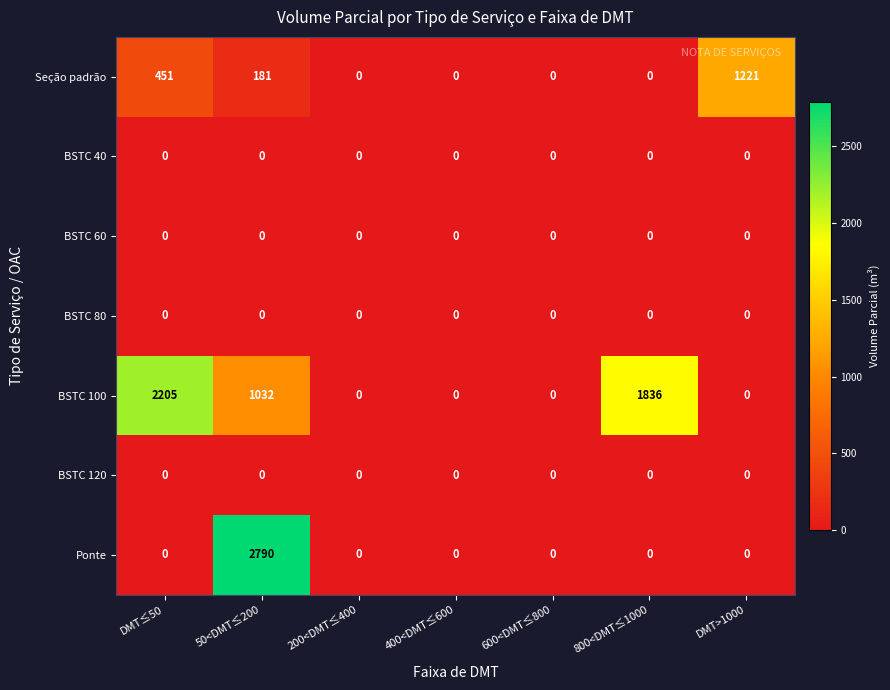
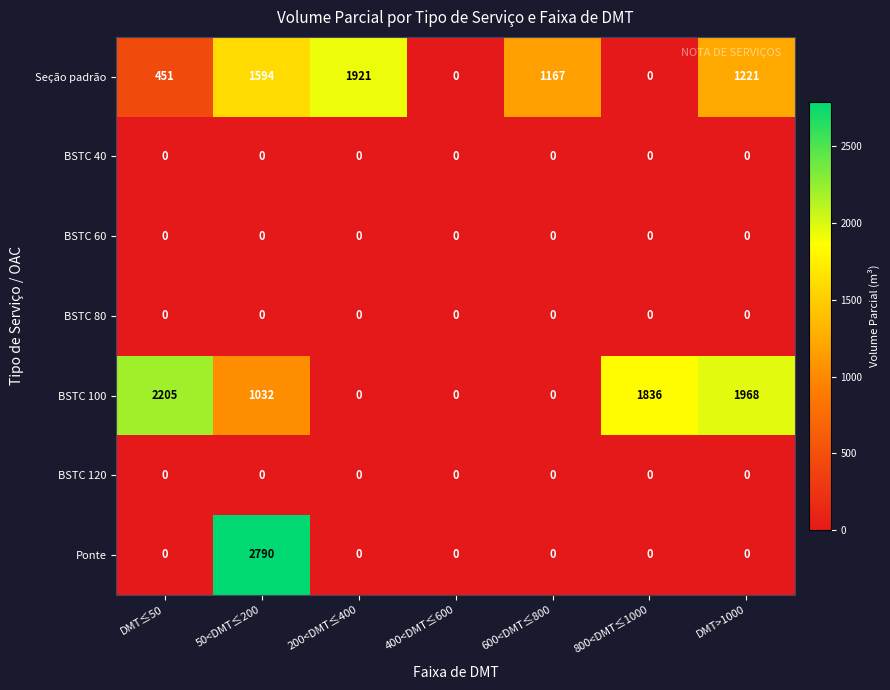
  {
    "Seção padrão": {
      "DMT≤50": 451,
-     "50<DMT≤200": 181,
-     "200<DMT≤400": 0,
+     "50<DMT≤200": 1594,
+     "200<DMT≤400": 1921,
      "400<DMT≤600": 0,
-     "600<DMT≤800": 0,
+     "600<DMT≤800": 1167,
      "800<DMT≤1000": 0
    },
    "BSTC 40": {
      "DMT≤50": 0,
      "50<DMT≤200": 0,
      "200<DMT≤400": 0,
      "400<DMT≤600": 0,
      "600<DMT≤800": 0,
      "800<DMT≤1000": 0,
      "DMT>1000": 0
    },
    "BSTC 60": {
      "DMT≤50": 0,
      "50<DMT≤200": 0,
      "200<DMT≤400": 0,
      "400<DMT≤600": 0,
      "600<DMT≤800": 0,
      "800<DMT≤1000": 0,
      "DMT>1000": 0
    },
    "BSTC 80": {
      "DMT≤50": 0,
      "50<DMT≤200": 0,
      "200<DMT≤400": 0,
      "400<DMT≤600": 0,
      "600<DMT≤800": 0,
      "800<DMT≤1000": 0,
      "DMT>1000": 0
    },
    "BSTC 100": {
      "DMT≤50": 2205,
      "50<DMT≤200": 1032,
      "200<DMT≤400": 0,
      "400<DMT≤600": 0,
      "600<DMT≤800": 0,
      "800<DMT≤1000": 1836,
-     "DMT>1000": 0
+     "DMT>1000": 1968
    },
    "BSTC 120": {
      "DMT≤50": 0,
      "50<DMT≤200": 0,
      "200<DMT≤400": 0,
      "400<DMT≤600": 0,
      "600<DMT≤800": 0,
      "800<DMT≤1000": 0,
      "DMT>1000": 0
    },
    "Ponte": {
      "DMT≤50": 0,
      "50<DMT≤200": 2790,
      "200<DMT≤400": 0,
      "400<DMT≤600": 0,
      "600<DMT≤800": 0,
      "800<DMT≤1000": 0,
      "DMT>1000": 0
    }
  }
